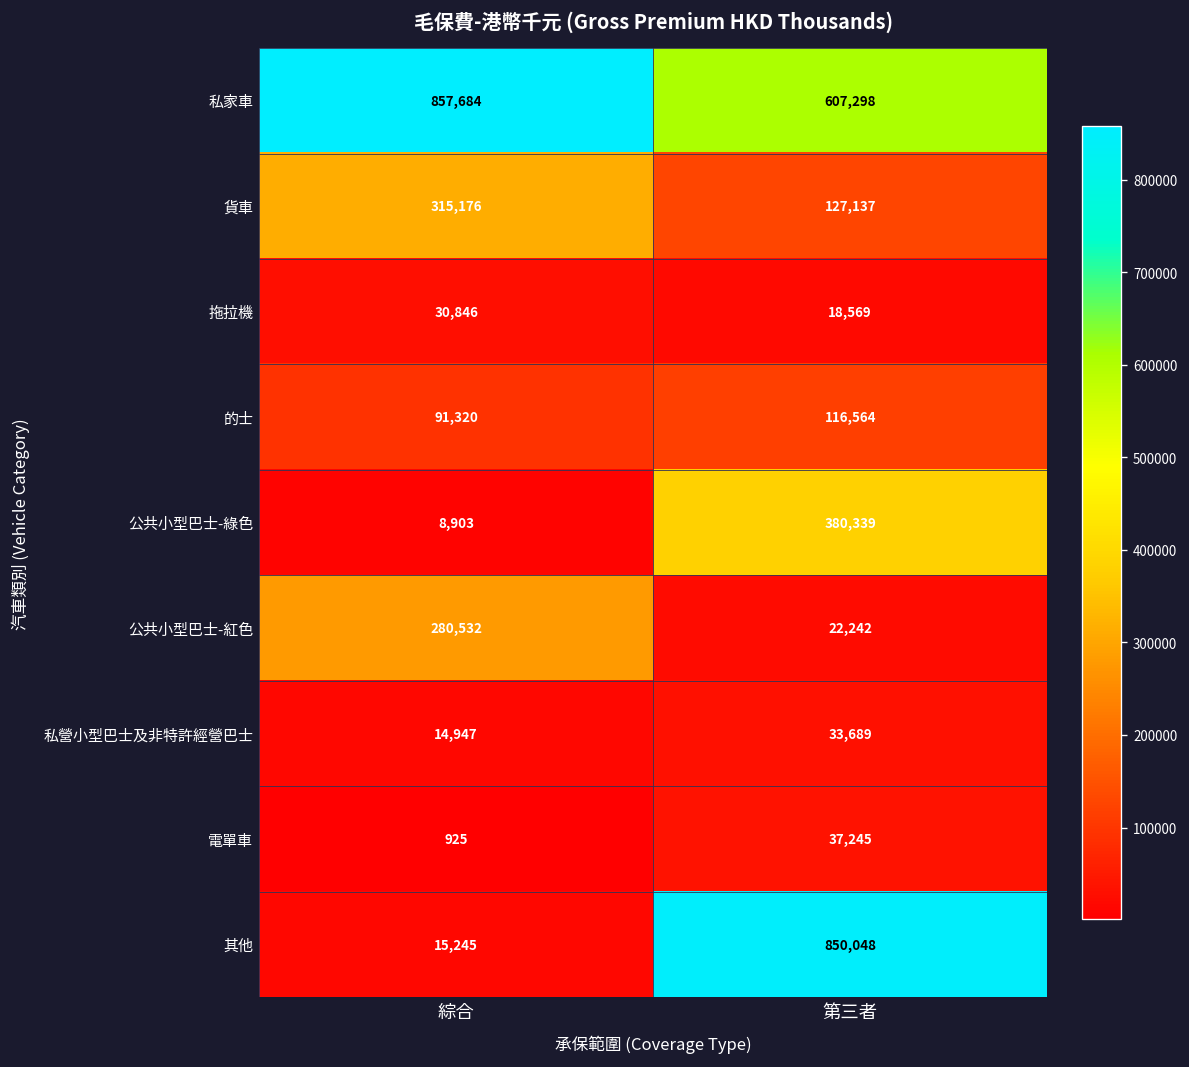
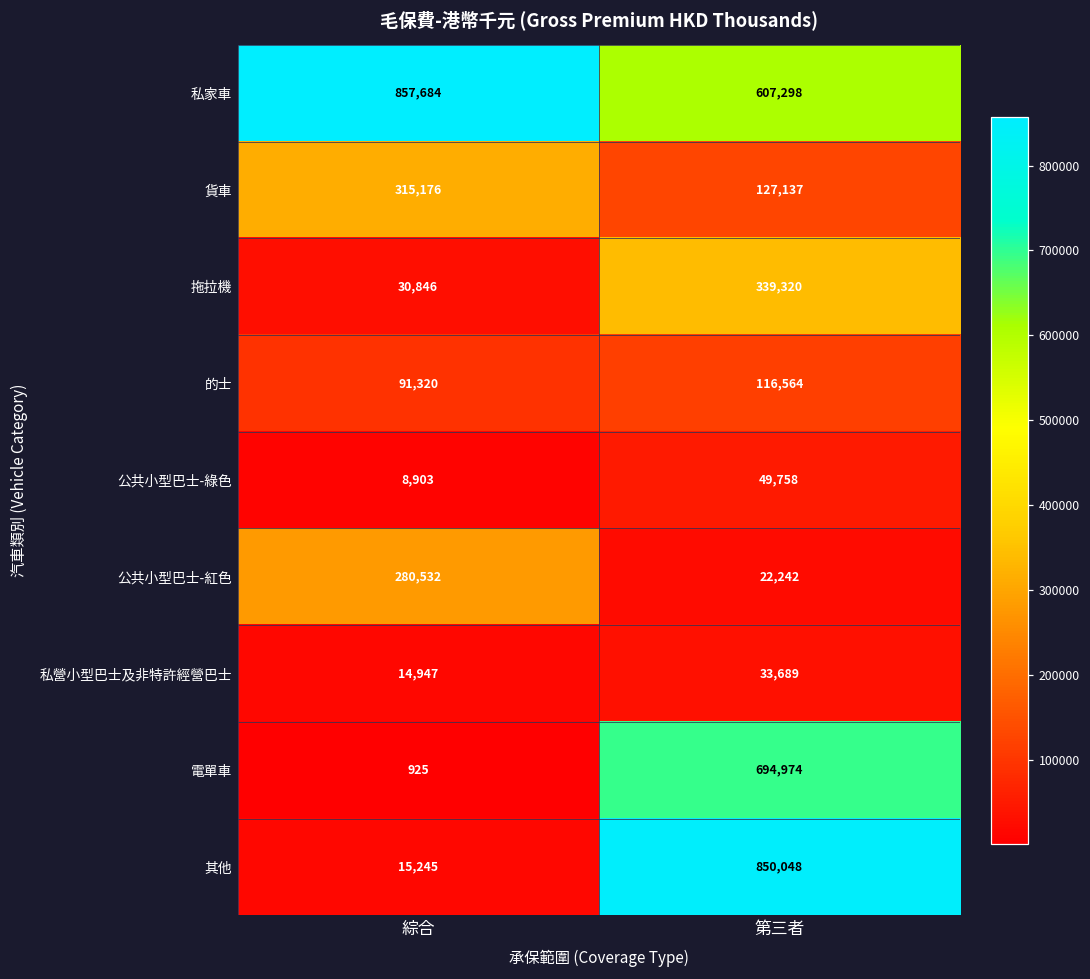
  {
    "私家車": {
      "綜合": "857,684",
      "第三者": "607,298"
    },
    "貨車": {
      "綜合": "315,176",
      "第三者": "127,137"
    },
    "拖拉機": {
      "綜合": "30,846",
-     "第三者": "18,569"
+     "第三者": "339,320"
    },
    "的士": {
      "綜合": "91,320",
      "第三者": "116,564"
    },
    "公共小型巴士-綠色": {
      "綜合": "8,903",
-     "第三者": "380,339"
+     "第三者": "49,758"
    },
    "公共小型巴士-紅色": {
      "綜合": "280,532",
      "第三者": "22,242"
    },
    "私營小型巴士及非特許經營巴士": {
      "綜合": "14,947",
      "第三者": "33,689"
    },
    "電單車": {
      "綜合": "925",
-     "第三者": "37,245"
+     "第三者": "694,974"
    },
    "其他": {
      "綜合": "15,245",
      "第三者": "850,048"
    }
  }
